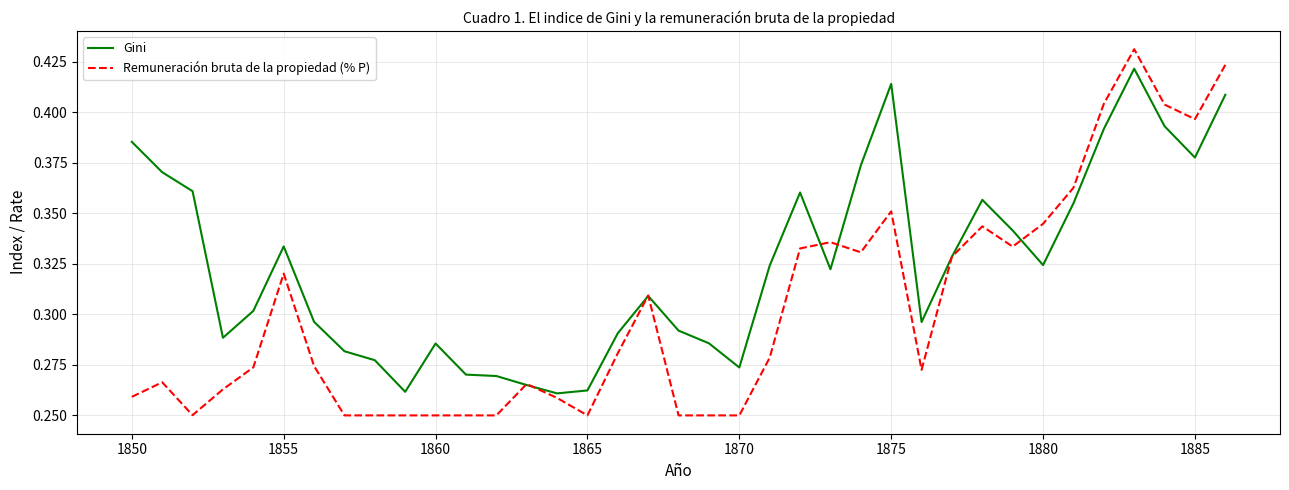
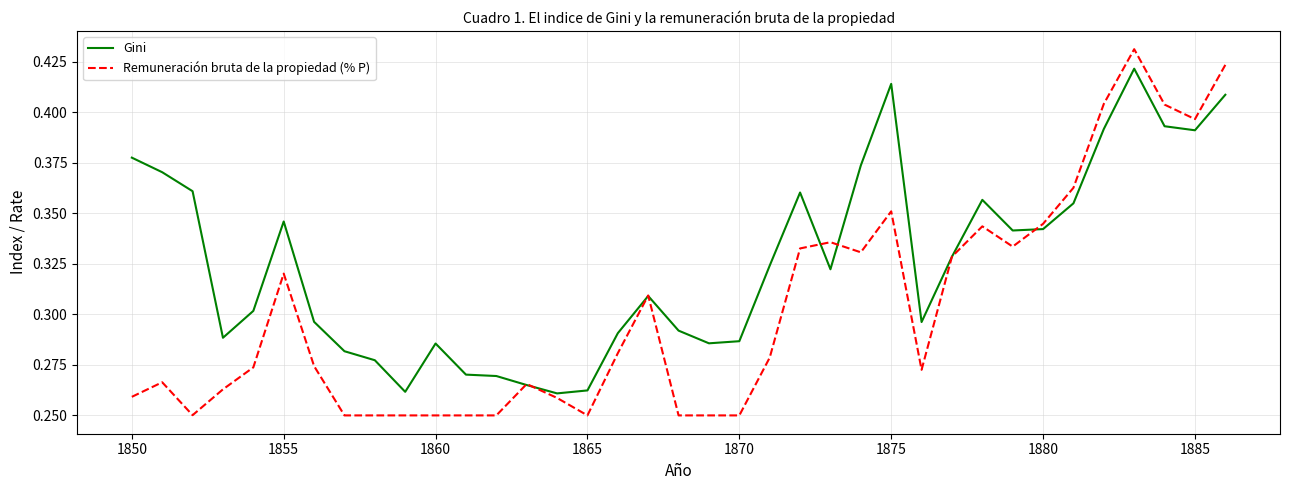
  {
    "Gini": {
-     "1850": 0.385,
-     "1855": 0.334,
+     "1850": 0.378,
+     "1855": 0.346,
      "1860": 0.286,
      "1865": 0.262,
-     "1870": 0.274,
+     "1870": 0.287,
      "1875": 0.414,
-     "1880": 0.324,
-     "1885": 0.378
+     "1880": 0.342,
+     "1885": 0.391
    },
    "Remuneración bruta de la propiedad (% P)": {
      "1850": 0.259,
      "1855": 0.320,
      "1860": 0.250,
      "1865": 0.250,
      "1870": 0.250,
      "1875": 0.351,
      "1880": 0.345,
      "1885": 0.397
    }
  }
